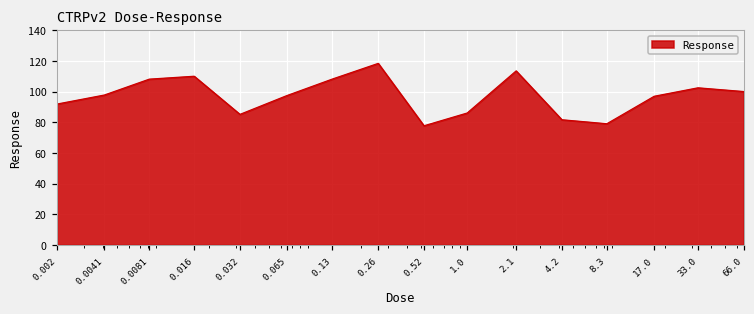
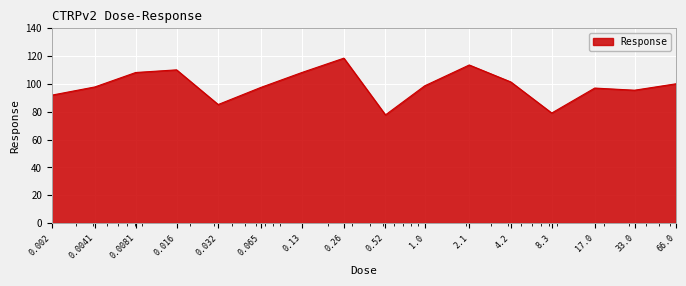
  {
    "0.002": 92,
    "0.0041": 98,
    "0.0081": 108,
    "0.016": 110,
    "0.032": 85,
    "0.065": 97,
    "0.13": 108,
    "0.26": 119,
    "0.52": 78,
-   "1.0": 86,
+   "1.0": 99,
    "2.1": 114,
-   "4.2": 82,
+   "4.2": 101,
    "8.3": 79,
    "17.0": 97,
-   "33.0": 103,
+   "33.0": 95,
    "66.0": 100
  }
